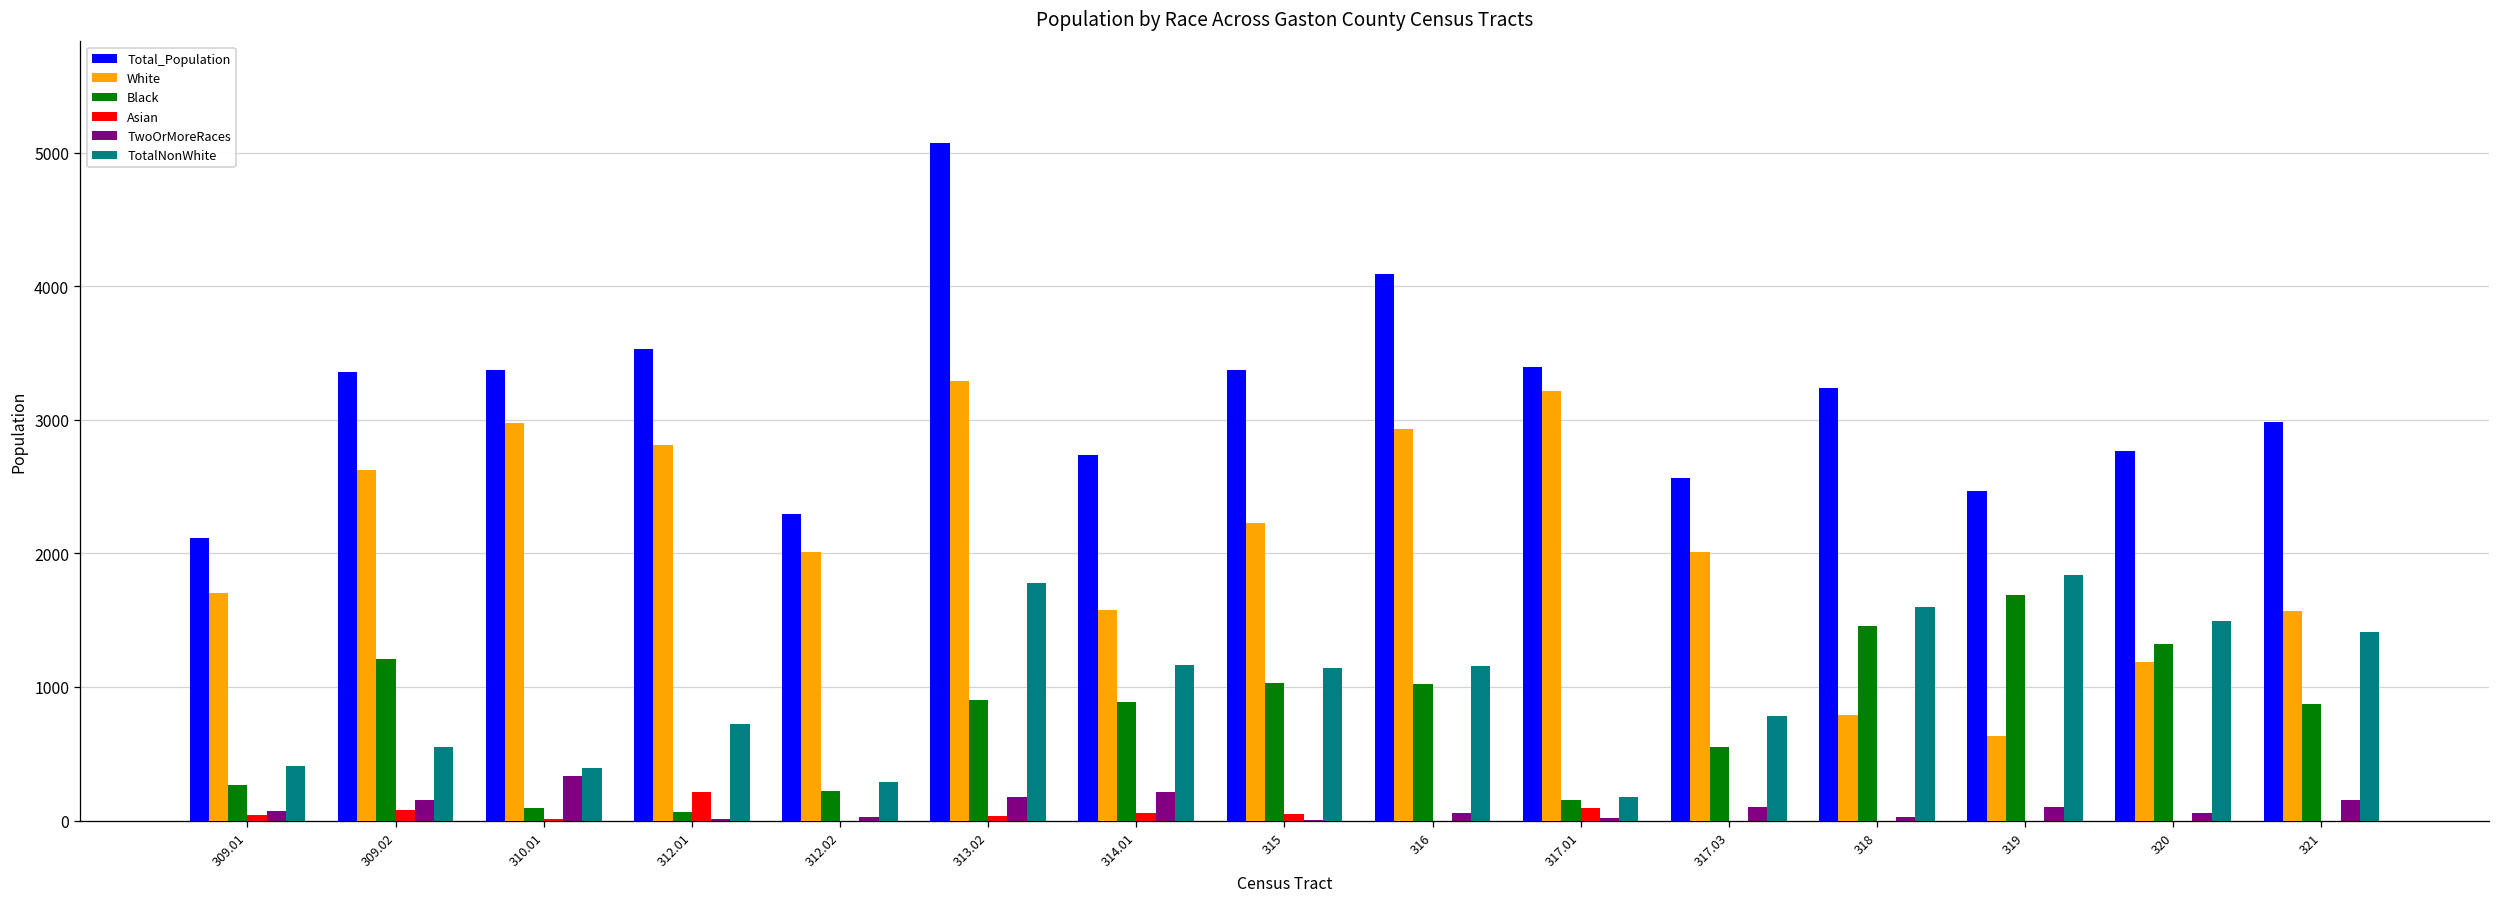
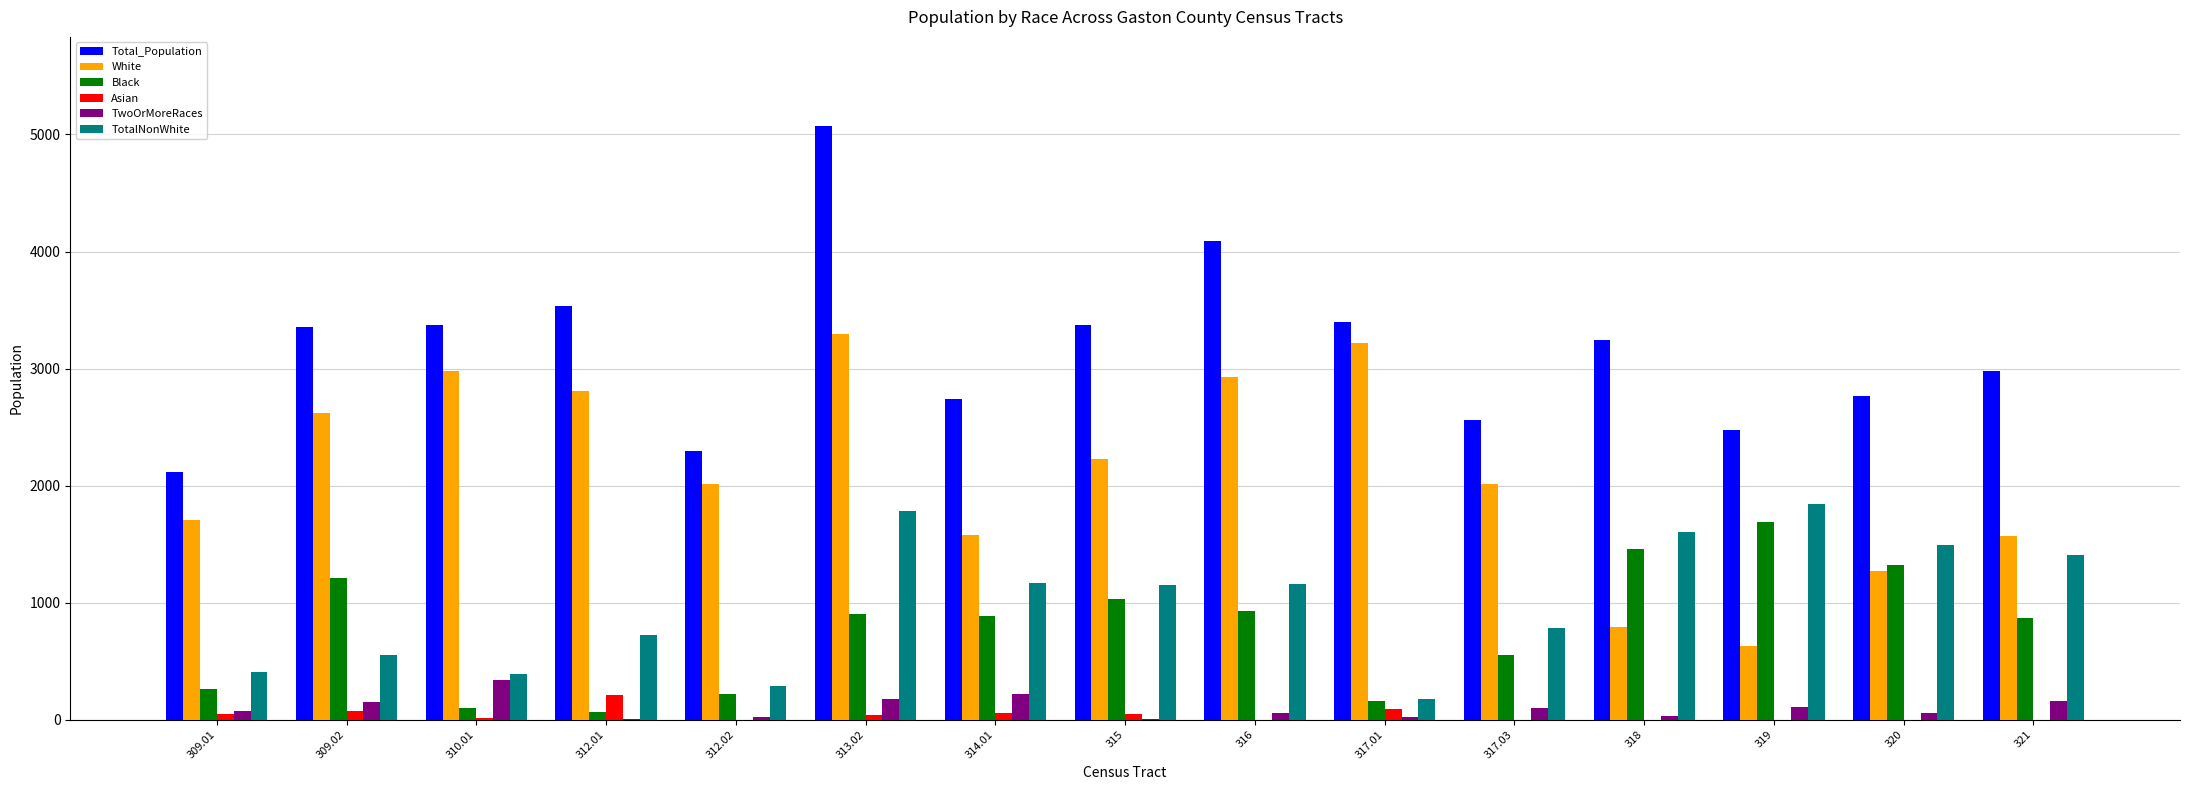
  {
    "Total_Population": {
      "309.01": 2110,
      "309.02": 3360,
      "310.01": 3370,
      "312.01": 3530,
      "312.02": 2300,
      "313.02": 5070,
      "314.01": 2740,
      "315": 3370,
      "316": 4090,
      "317.01": 3400,
      "317.03": 2560,
      "318": 3240,
      "319": 2470,
      "320": 2760,
      "321": 2980
    },
    "White": {
      "309.01": 1710,
      "309.02": 2620,
      "310.01": 2980,
      "312.01": 2810,
      "312.02": 2010,
      "313.02": 3290,
      "314.01": 1580,
      "315": 2230,
      "316": 2930,
      "317.01": 3220,
      "317.03": 2010,
      "318": 790,
      "319": 630,
-     "320": 1190,
+     "320": 1270,
      "321": 1570
    },
    "Black": {
      "309.01": 260,
      "309.02": 1210,
      "310.01": 100,
      "312.01": 60,
      "312.02": 220,
      "313.02": 910,
      "314.01": 890,
      "315": 1030,
-     "316": 1020,
+     "316": 930,
      "317.01": 160,
      "317.03": 550,
      "318": 1460,
      "319": 1690,
      "320": 1320,
      "321": 870
    },
    "Asian": {
      "309.01": 40,
      "309.02": 80,
      "312.01": 210,
      "312.02": 0,
      "313.02": 40,
      "314.01": 60,
      "315": 50,
      "316": 0,
      "317.01": 90,
      "317.03": 0,
      "318": 0,
      "319": 0,
      "320": 0,
      "321": 0
    },
    "TwoOrMoreRaces": {
      "309.01": 70,
      "309.02": 150,
      "310.01": 340,
      "312.02": 30,
      "313.02": 180,
      "314.01": 220,
      "316": 60,
      "317.03": 100,
      "318": 30,
      "319": 100,
      "320": 60,
      "321": 160
    },
    "TotalNonWhite": {
      "309.01": 410,
      "309.02": 550,
      "310.01": 390,
      "312.01": 720,
      "312.02": 290,
      "313.02": 1780,
      "314.01": 1160,
      "315": 1150,
      "316": 1160,
      "317.01": 180,
      "317.03": 780,
      "318": 1600,
      "319": 1840,
      "320": 1490,
      "321": 1410
    }
  }
